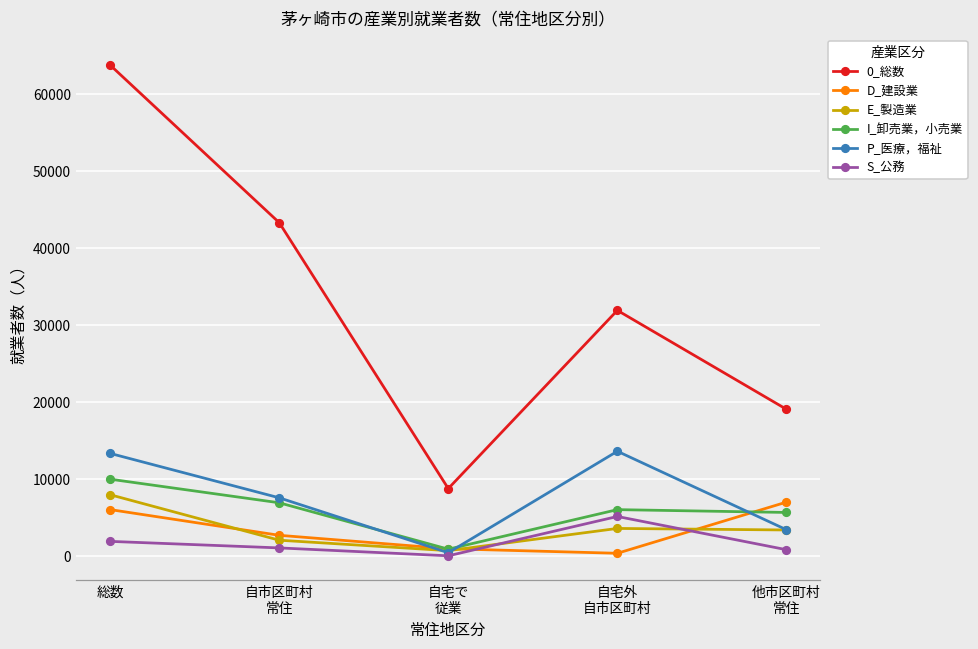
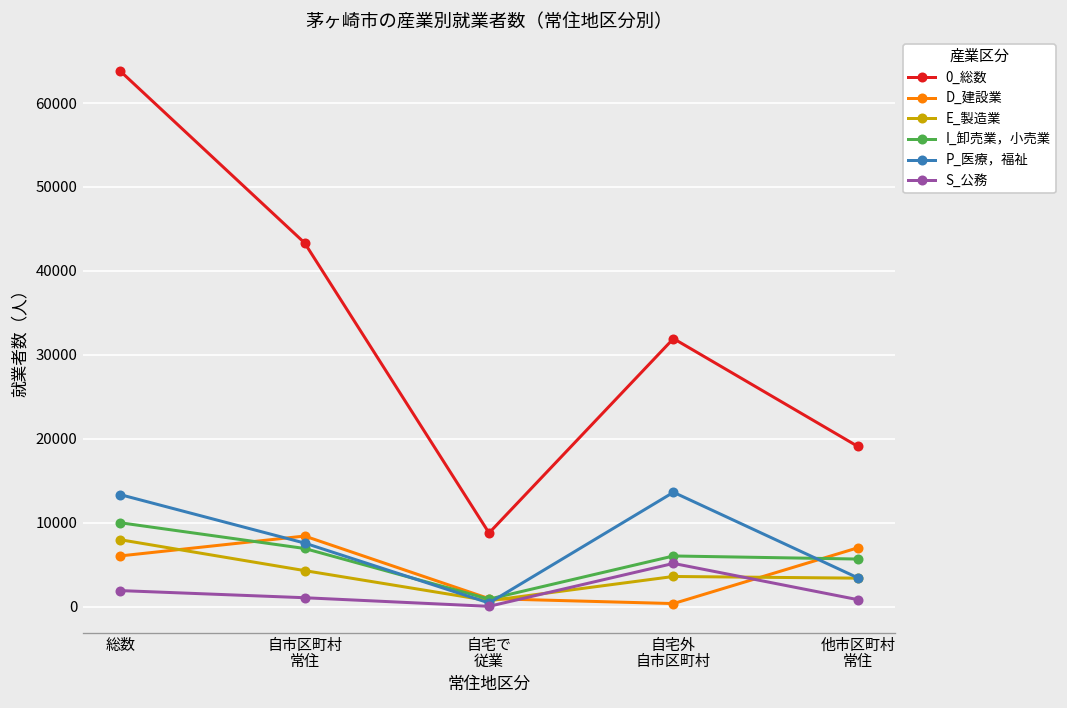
  {
    "0_総数": {
      "総数": 64000,
      "自市区町村 常住": 43000,
      "自宅で 従業": 9000,
      "自宅外 自市区町村": 32000,
      "他市区町村 常住": 19000
    },
    "D_建設業": {
      "総数": 6000,
-     "自市区町村 常住": 3000,
+     "自市区町村 常住": 8000,
      "自宅外 自市区町村": 0,
      "他市区町村 常住": 7000
    },
    "E_製造業": {
      "総数": 8000,
-     "自市区町村 常住": 2000,
+     "自市区町村 常住": 4000,
      "自宅外 自市区町村": 4000
    },
    "I_卸売業，小売業": {
      "総数": 10000,
      "自市区町村 常住": 7000,
      "自宅外 自市区町村": 6000,
      "他市区町村 常住": 6000
    },
    "P_医療，福祉": {
      "総数": 13000,
      "自市区町村 常住": 8000,
      "自宅外 自市区町村": 14000
    },
    "S_公務": {
      "総数": 2000,
      "自市区町村 常住": 1000,
      "自宅で 従業": 0,
      "自宅外 自市区町村": 5000,
      "他市区町村 常住": 1000
    }
  }
